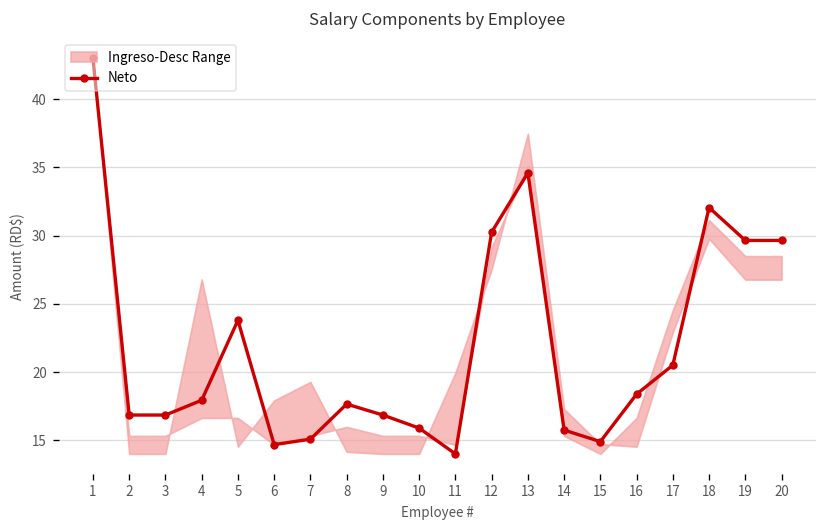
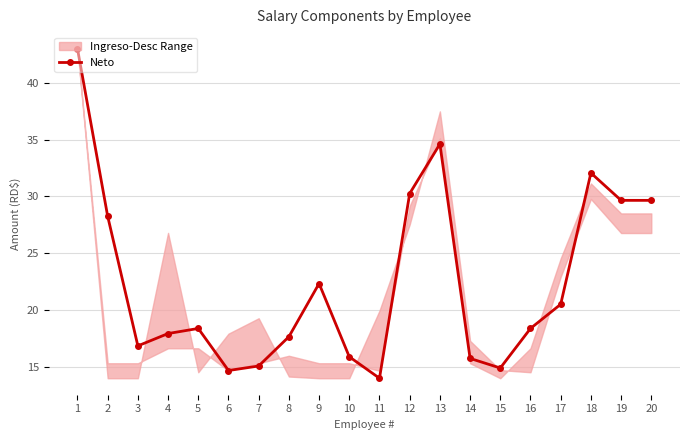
  {
    "Neto": {
-     "2": 16.8,
+     "2": 28.3,
      "3": 16.8,
      "4": 17.9,
-     "5": 23.8,
+     "5": 18.4,
      "6": 14.7,
      "7": 15.1,
      "8": 17.7,
-     "9": 16.8,
+     "9": 22.3,
      "10": 15.9,
      "11": 14.0,
      "12": 30.3,
      "13": 34.6,
      "14": 15.7,
      "16": 18.4,
      "17": 20.5,
      "18": 32.1,
      "19": 29.6,
      "20": 29.6
    }
  }
